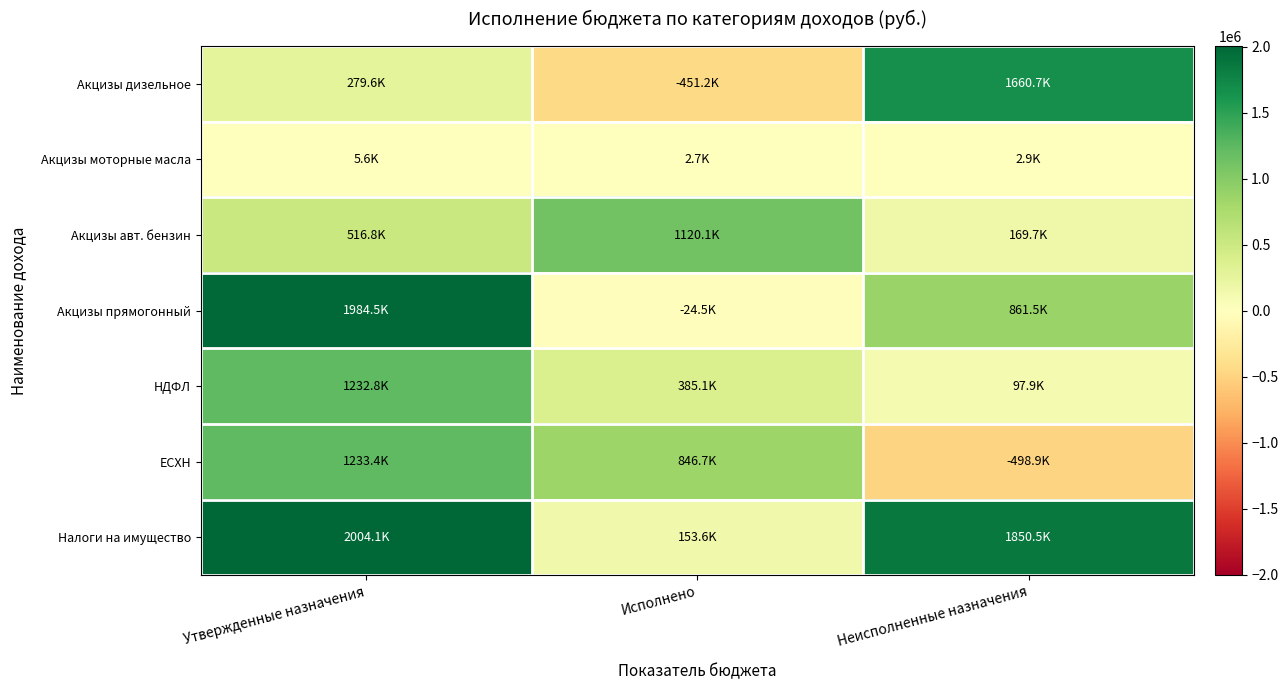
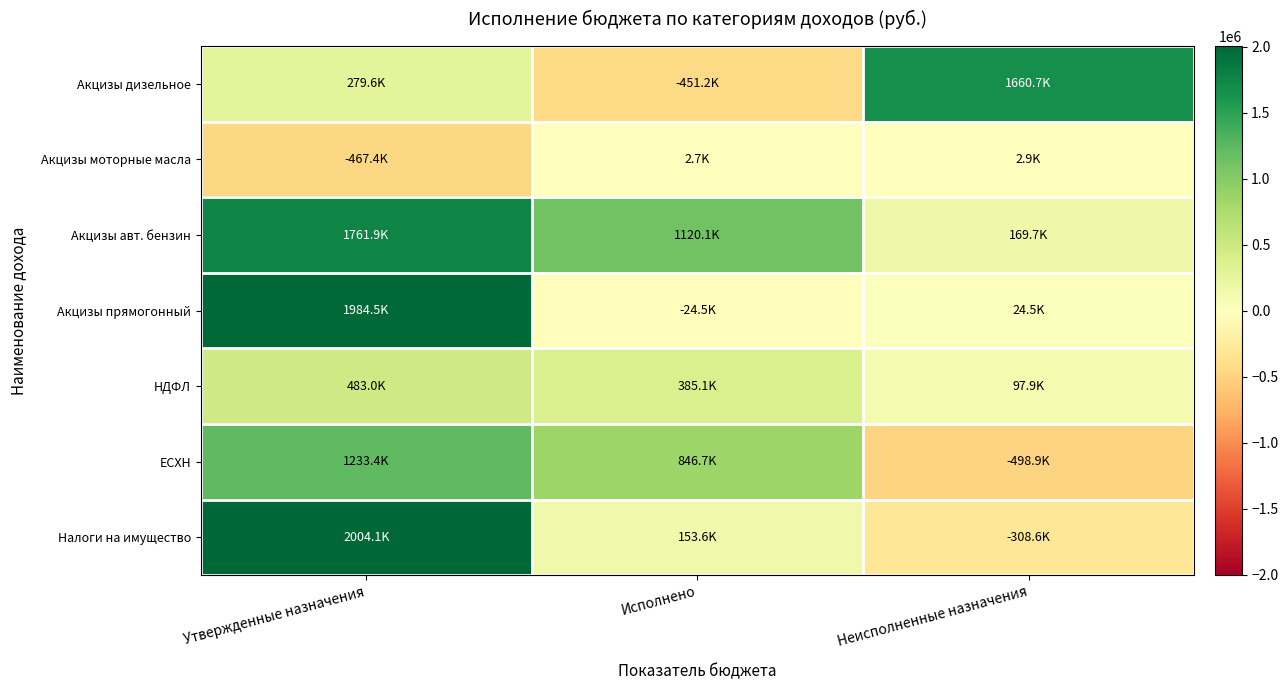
  {
    "Акцизы дизельное": {
      "Утвержденные назначения": "279.6K",
      "Исполнено": "-451.2K",
      "Неисполненные назначения": "1660.7K"
    },
    "Акцизы моторные масла": {
-     "Утвержденные назначения": "5.6K",
+     "Утвержденные назначения": "-467.4K",
      "Исполнено": "2.7K",
      "Неисполненные назначения": "2.9K"
    },
    "Акцизы авт. бензин": {
-     "Утвержденные назначения": "516.8K",
+     "Утвержденные назначения": "1761.9K",
      "Исполнено": "1120.1K",
      "Неисполненные назначения": "169.7K"
    },
    "Акцизы прямогонный": {
      "Утвержденные назначения": "1984.5K",
      "Исполнено": "-24.5K",
-     "Неисполненные назначения": "861.5K"
+     "Неисполненные назначения": "24.5K"
    },
    "НДФЛ": {
-     "Утвержденные назначения": "1232.8K",
+     "Утвержденные назначения": "483.0K",
      "Исполнено": "385.1K",
      "Неисполненные назначения": "97.9K"
    },
    "ЕСХН": {
      "Утвержденные назначения": "1233.4K",
      "Исполнено": "846.7K",
      "Неисполненные назначения": "-498.9K"
    },
    "Налоги на имущество": {
      "Утвержденные назначения": "2004.1K",
      "Исполнено": "153.6K",
-     "Неисполненные назначения": "1850.5K"
+     "Неисполненные назначения": "-308.6K"
    }
  }
